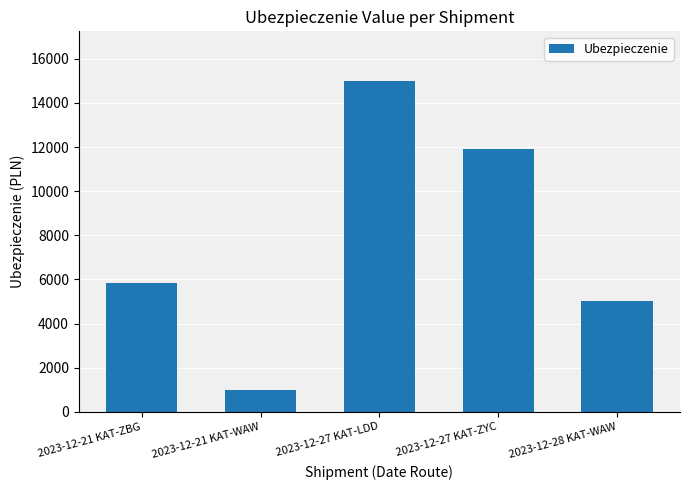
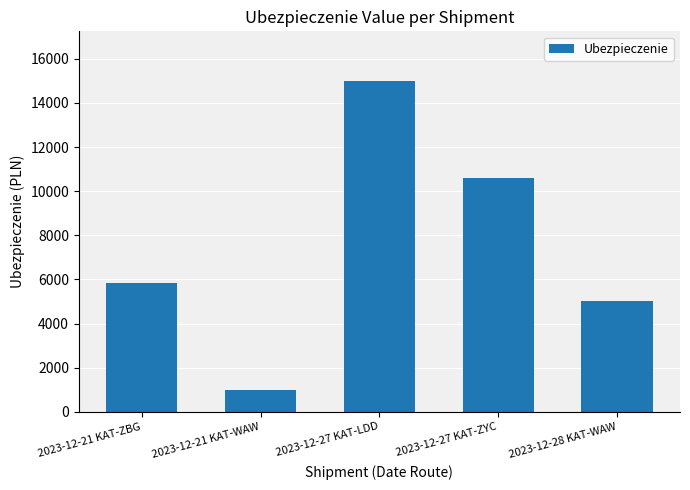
  {
    "2023-12-21 KAT-ZBG": 5800,
    "2023-12-21 KAT-WAW": 1000,
    "2023-12-27 KAT-LDD": 15000,
-   "2023-12-27 KAT-ZYC": 11900,
+   "2023-12-27 KAT-ZYC": 10600,
    "2023-12-28 KAT-WAW": 5000
  }
